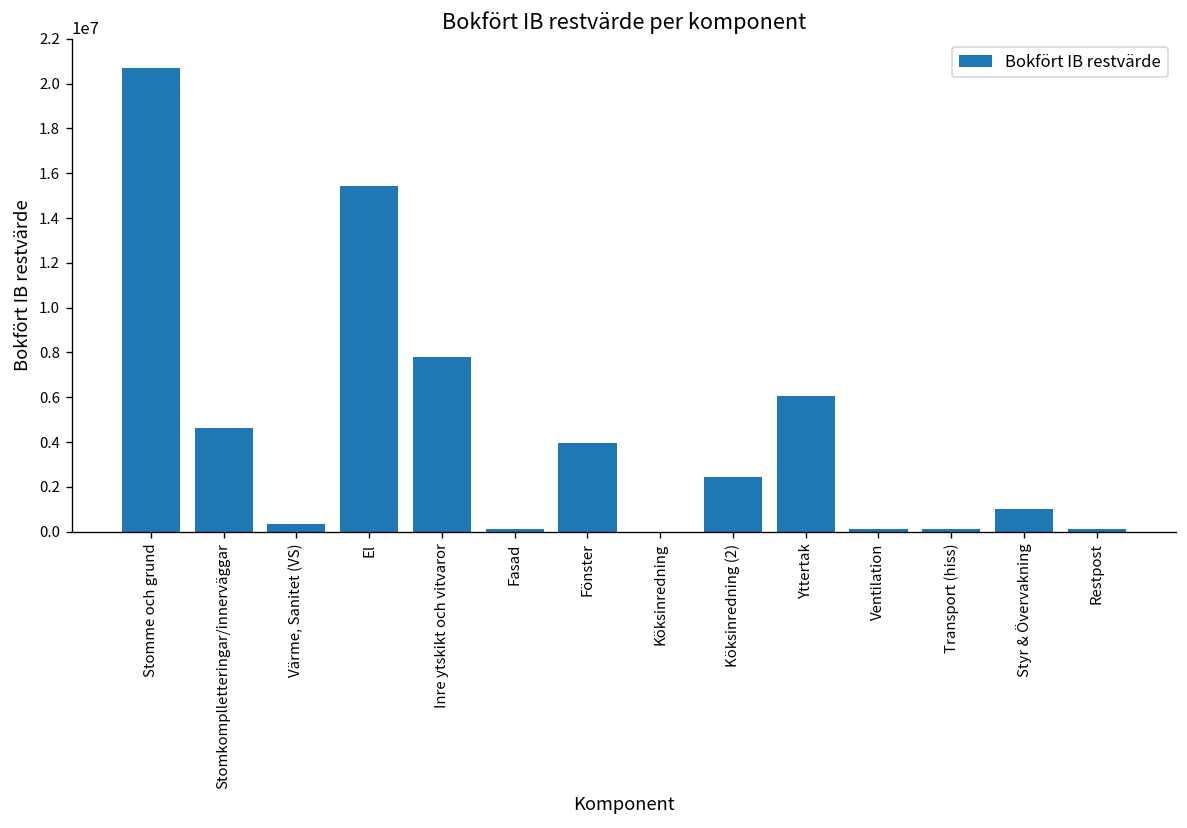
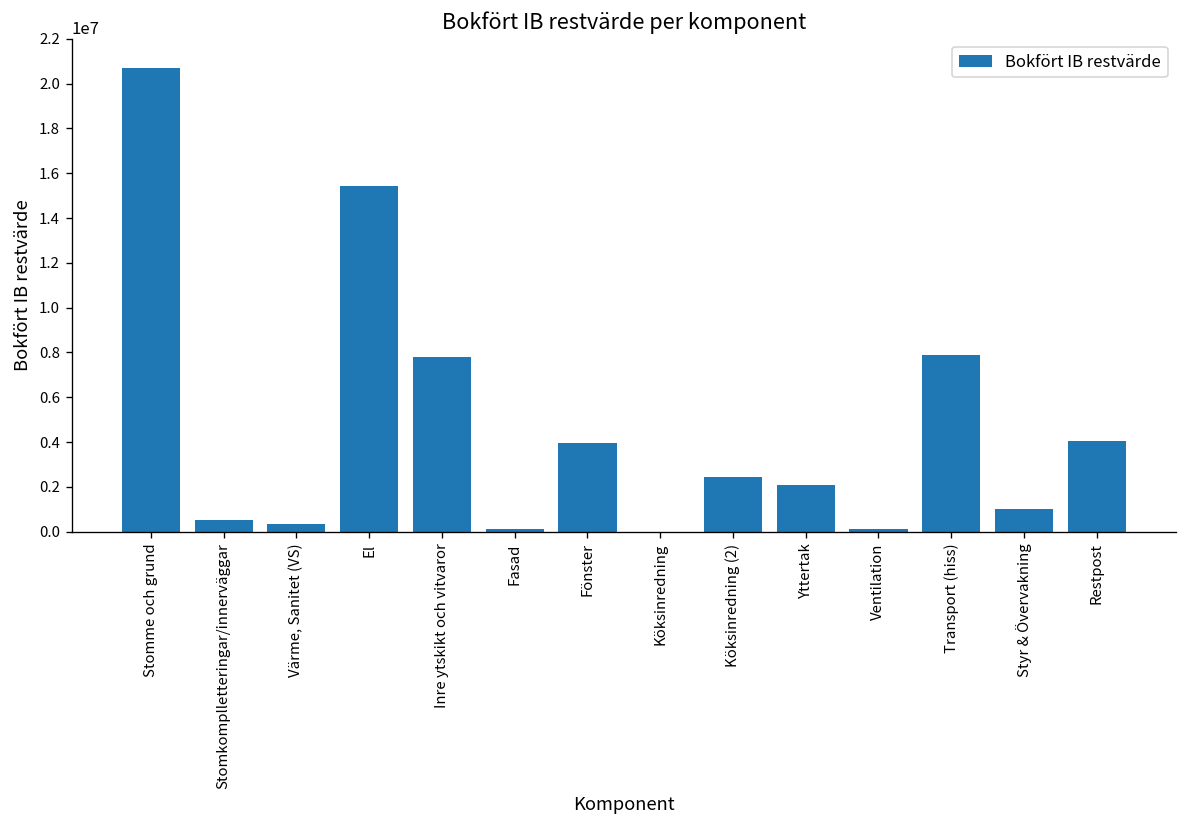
  {
    "Stomme och grund": 20700000,
-   "Stomkomplletteringar/innerväggar": 4600000,
+   "Stomkomplletteringar/innerväggar": 500000,
    "Värme, Sanitet (VS)": 300000,
    "El": 15400000,
    "Inre ytskikt och vitvaror": 7800000,
    "Fönster": 4000000,
    "Köksinredning": 0,
    "Köksinredning (2)": 2400000,
-   "Yttertak": 6000000,
-   "Transport (hiss)": 100000,
+   "Yttertak": 2100000,
+   "Transport (hiss)": 7900000,
    "Styr & Övervakning": 1000000,
-   "Restpost": 100000
+   "Restpost": 4000000
  }
